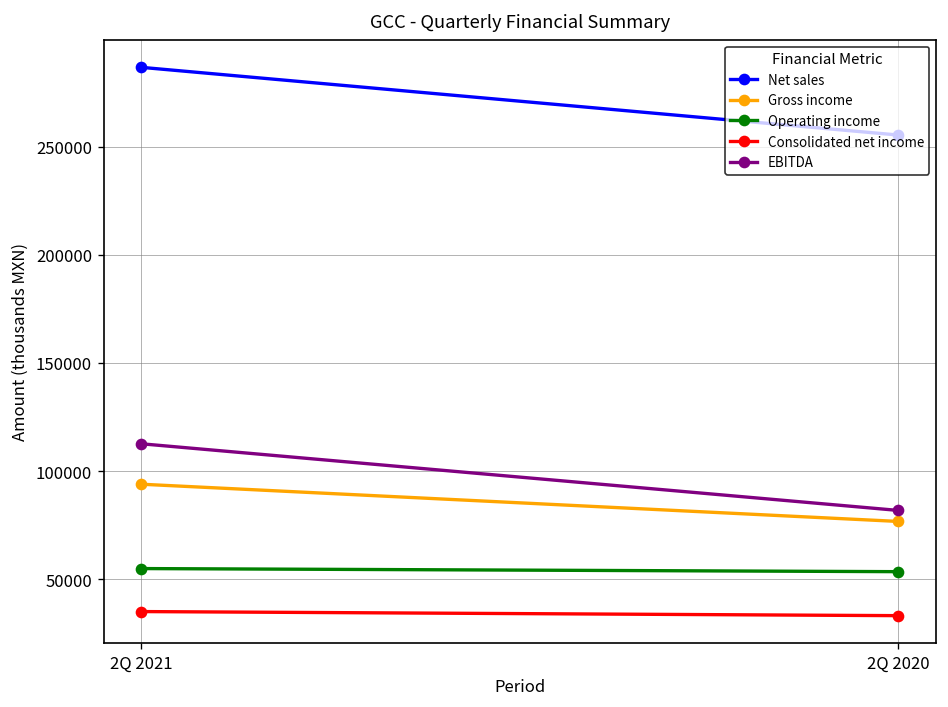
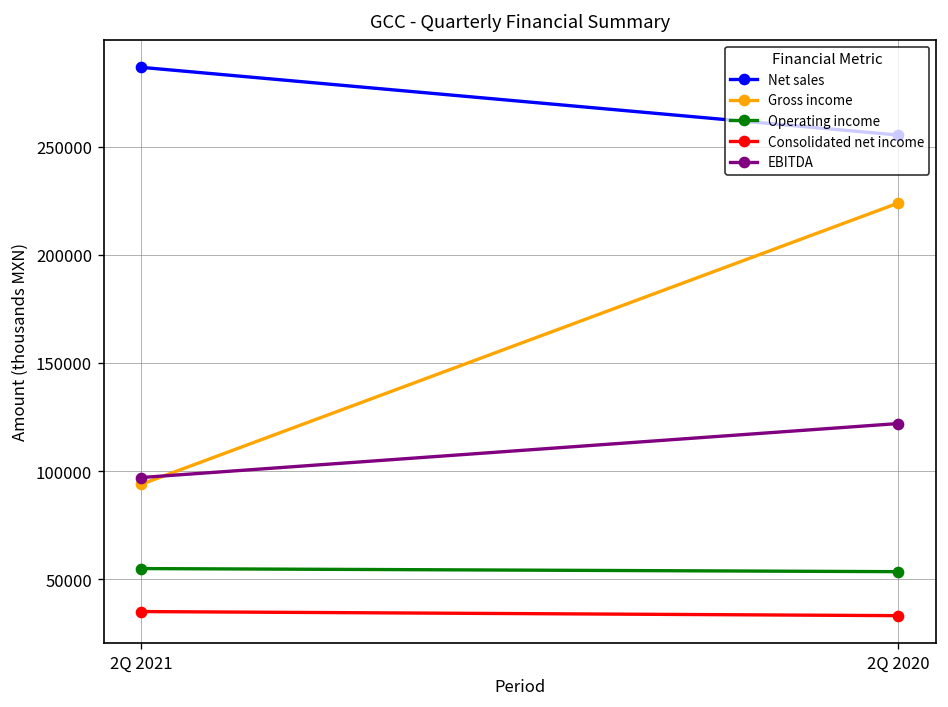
  {
    "Net sales": {
      "2Q 2021": 287000
    },
    "Gross income": {
      "2Q 2021": 94000,
-     "2Q 2020": 77000
+     "2Q 2020": 224000
    },
    "Operating income": {
      "2Q 2021": 55000,
      "2Q 2020": 54000
    },
    "Consolidated net income": {
      "2Q 2021": 35000,
      "2Q 2020": 33000
    },
    "EBITDA": {
-     "2Q 2021": 113000,
-     "2Q 2020": 82000
+     "2Q 2021": 97000,
+     "2Q 2020": 122000
    }
  }
